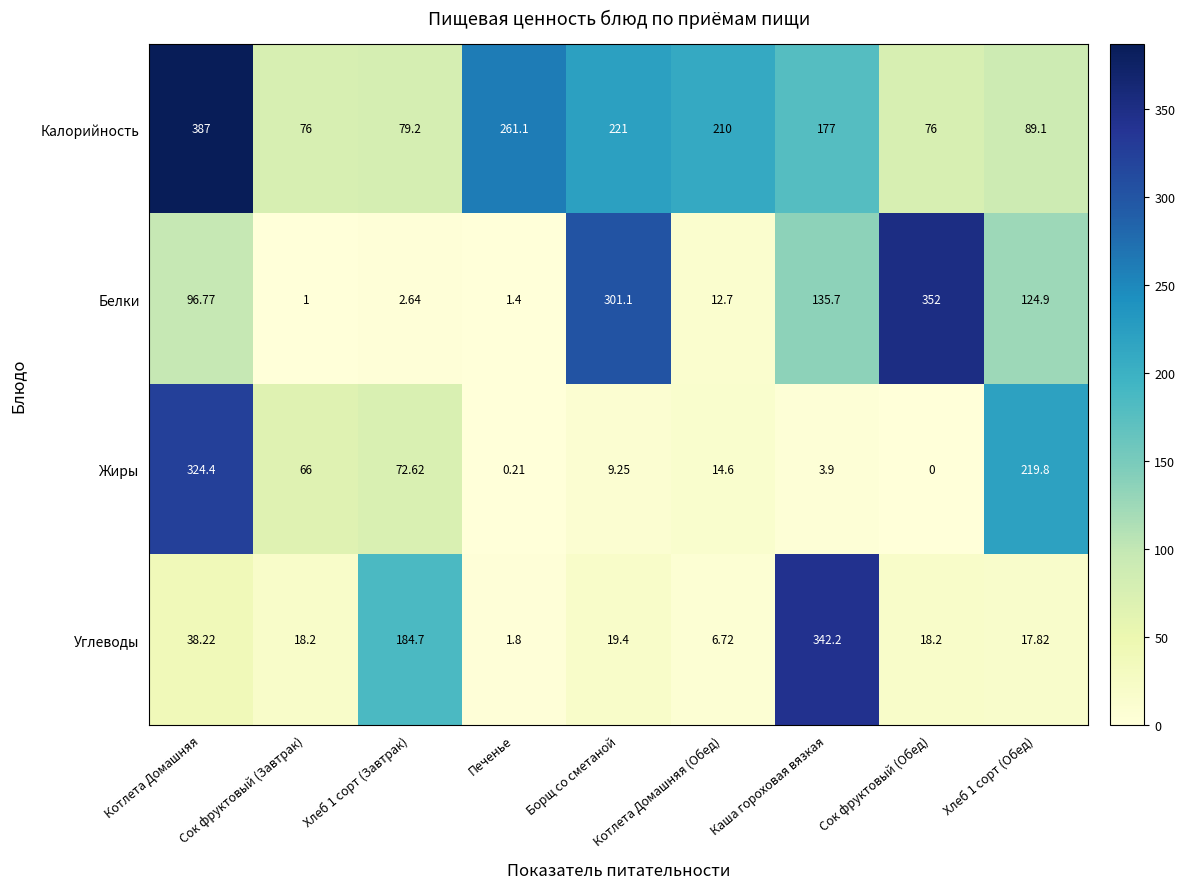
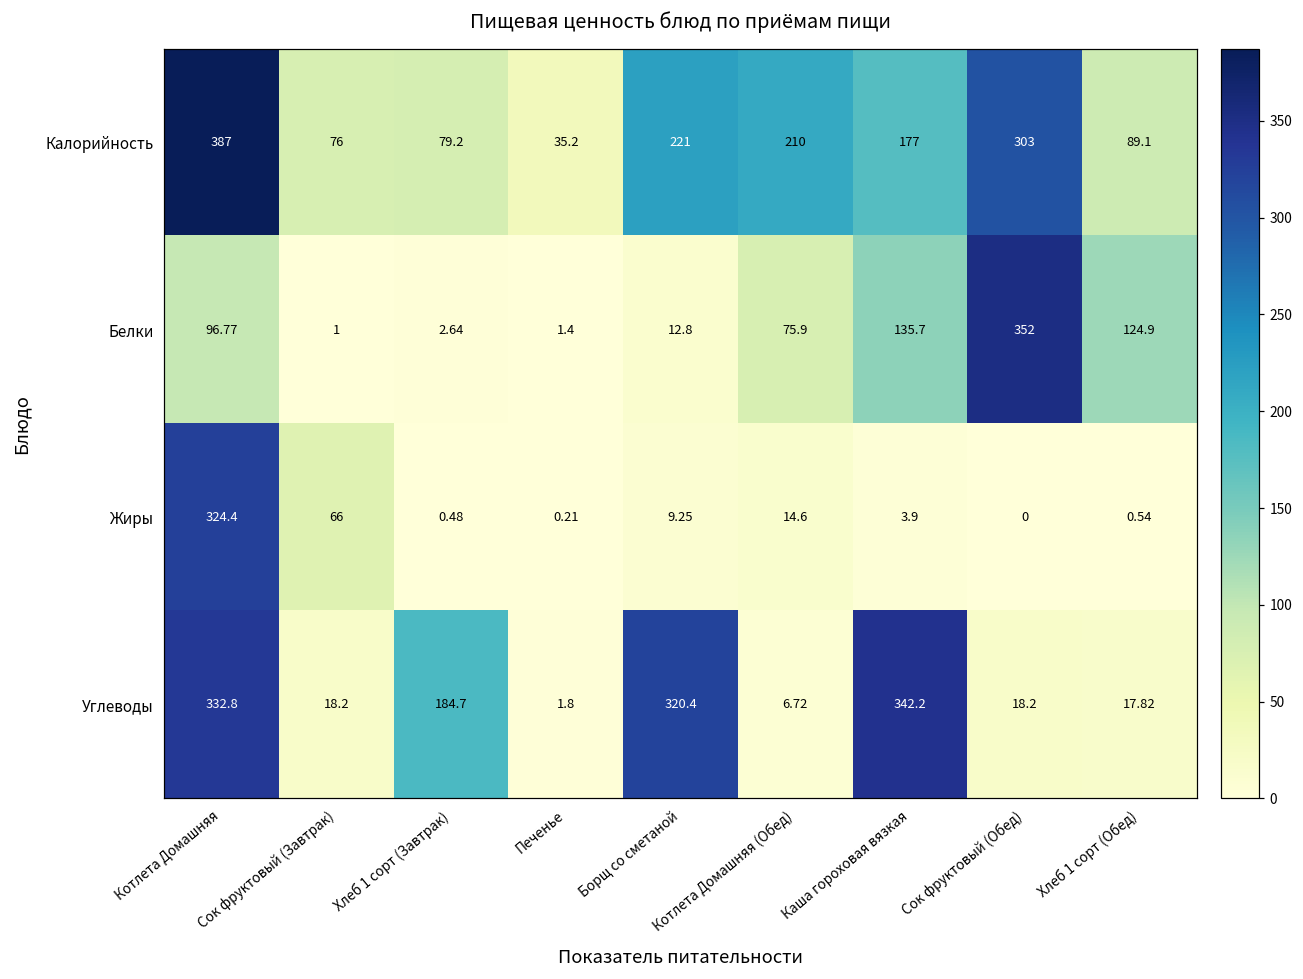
  {
    "Калорийность": {
      "Котлета Домашняя": 387,
      "Сок фруктовый (Завтрак)": 76,
      "Хлеб 1 сорт (Завтрак)": 79.2,
-     "Печенье": 261.1,
+     "Печенье": 35.2,
      "Борщ со сметаной": 221,
      "Котлета Домашняя (Обед)": 210,
      "Каша гороховая вязкая": 177,
-     "Сок фруктовый (Обед)": 76,
+     "Сок фруктовый (Обед)": 303,
      "Хлеб 1 сорт (Обед)": 89.1
    },
    "Белки": {
      "Котлета Домашняя": 96.77,
      "Сок фруктовый (Завтрак)": 1,
      "Хлеб 1 сорт (Завтрак)": 2.64,
      "Печенье": 1.4,
-     "Борщ со сметаной": 301.1,
-     "Котлета Домашняя (Обед)": 12.7,
+     "Борщ со сметаной": 12.8,
+     "Котлета Домашняя (Обед)": 75.9,
      "Каша гороховая вязкая": 135.7,
      "Сок фруктовый (Обед)": 352,
      "Хлеб 1 сорт (Обед)": 124.9
    },
    "Жиры": {
      "Котлета Домашняя": 324.4,
      "Сок фруктовый (Завтрак)": 66,
-     "Хлеб 1 сорт (Завтрак)": 72.62,
+     "Хлеб 1 сорт (Завтрак)": 0.48,
      "Печенье": 0.21,
      "Борщ со сметаной": 9.25,
      "Котлета Домашняя (Обед)": 14.6,
      "Каша гороховая вязкая": 3.9,
      "Сок фруктовый (Обед)": 0,
-     "Хлеб 1 сорт (Обед)": 219.8
+     "Хлеб 1 сорт (Обед)": 0.54
    },
    "Углеводы": {
-     "Котлета Домашняя": 38.22,
+     "Котлета Домашняя": 332.8,
      "Сок фруктовый (Завтрак)": 18.2,
      "Хлеб 1 сорт (Завтрак)": 184.7,
      "Печенье": 1.8,
-     "Борщ со сметаной": 19.4,
+     "Борщ со сметаной": 320.4,
      "Котлета Домашняя (Обед)": 6.72,
      "Каша гороховая вязкая": 342.2,
      "Сок фруктовый (Обед)": 18.2,
      "Хлеб 1 сорт (Обед)": 17.82
    }
  }
